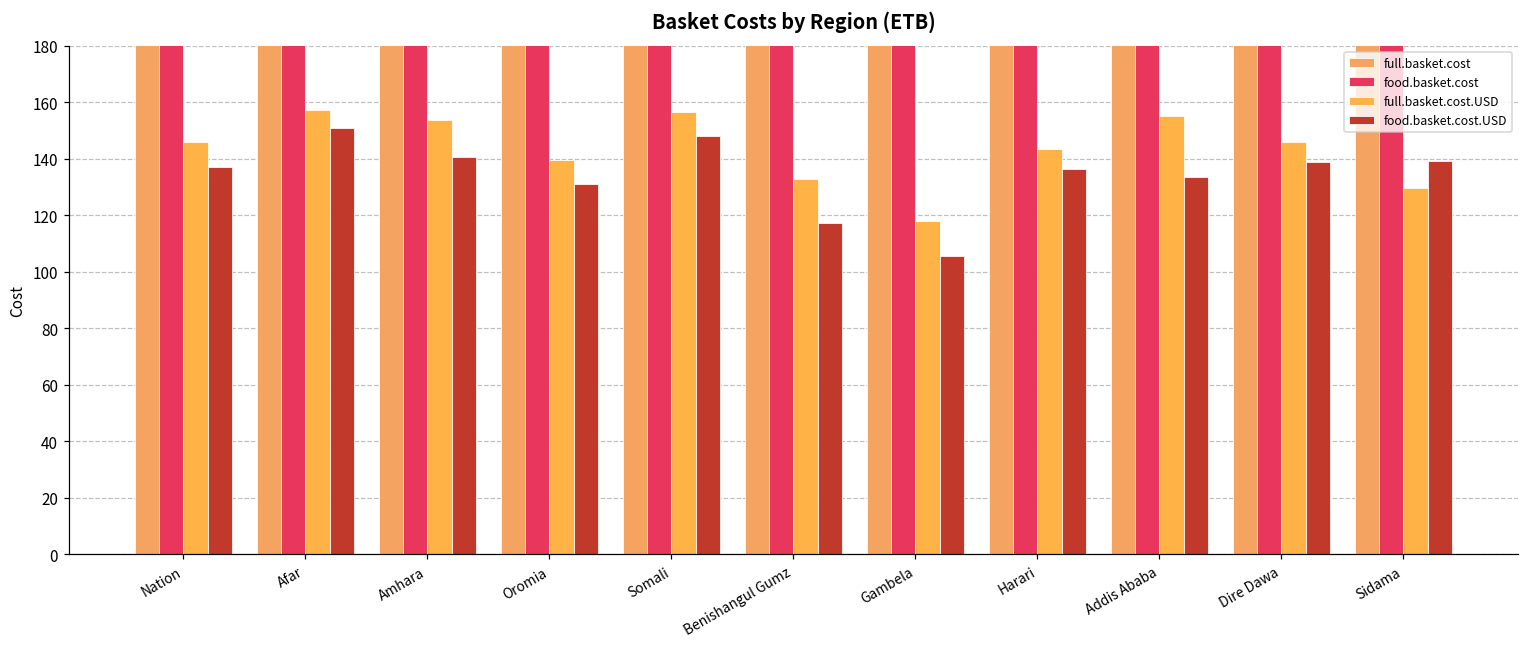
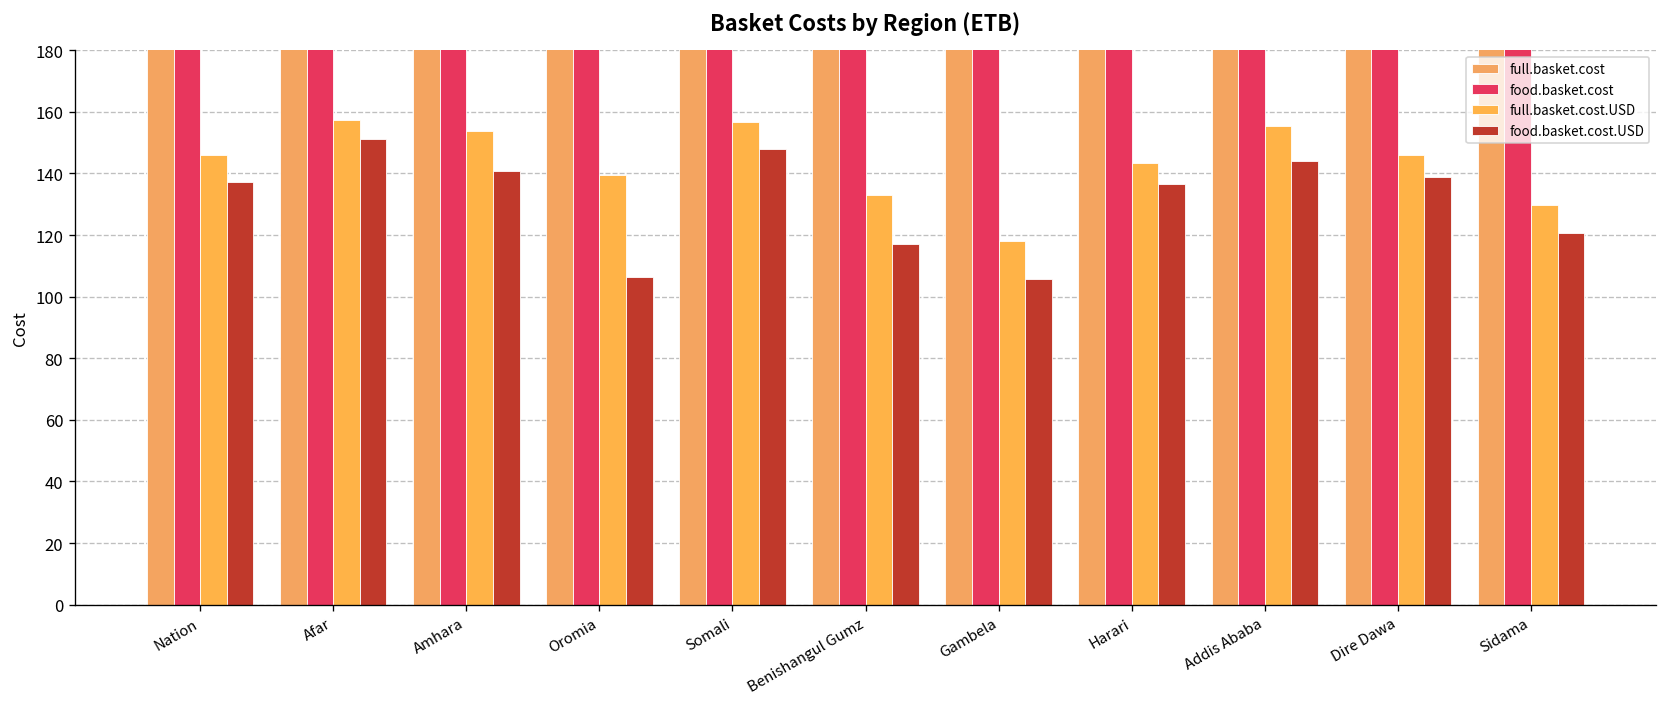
  {
    "food.basket.cost.USD": {
      "Nation": 137,
      "Afar": 151,
      "Amhara": 141,
-     "Oromia": 131,
+     "Oromia": 107,
      "Somali": 148,
      "Benishangul Gumz": 117,
      "Gambela": 106,
      "Harari": 137,
-     "Addis Ababa": 134,
+     "Addis Ababa": 144,
      "Dire Dawa": 139,
-     "Sidama": 139
+     "Sidama": 121
    }
  }
